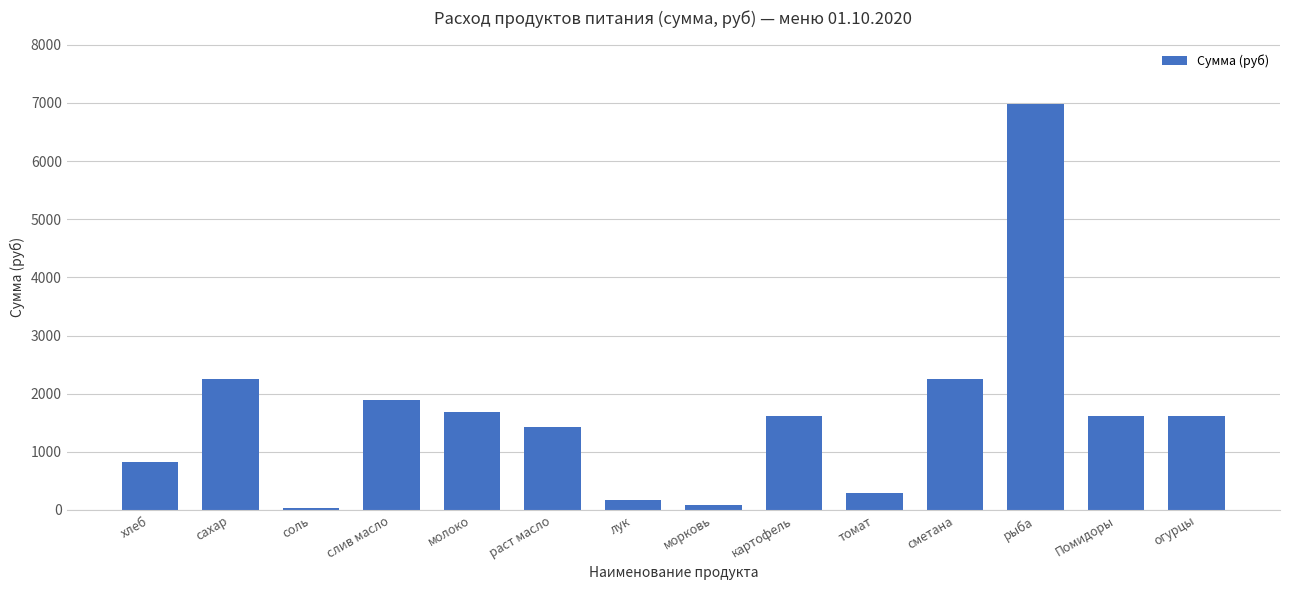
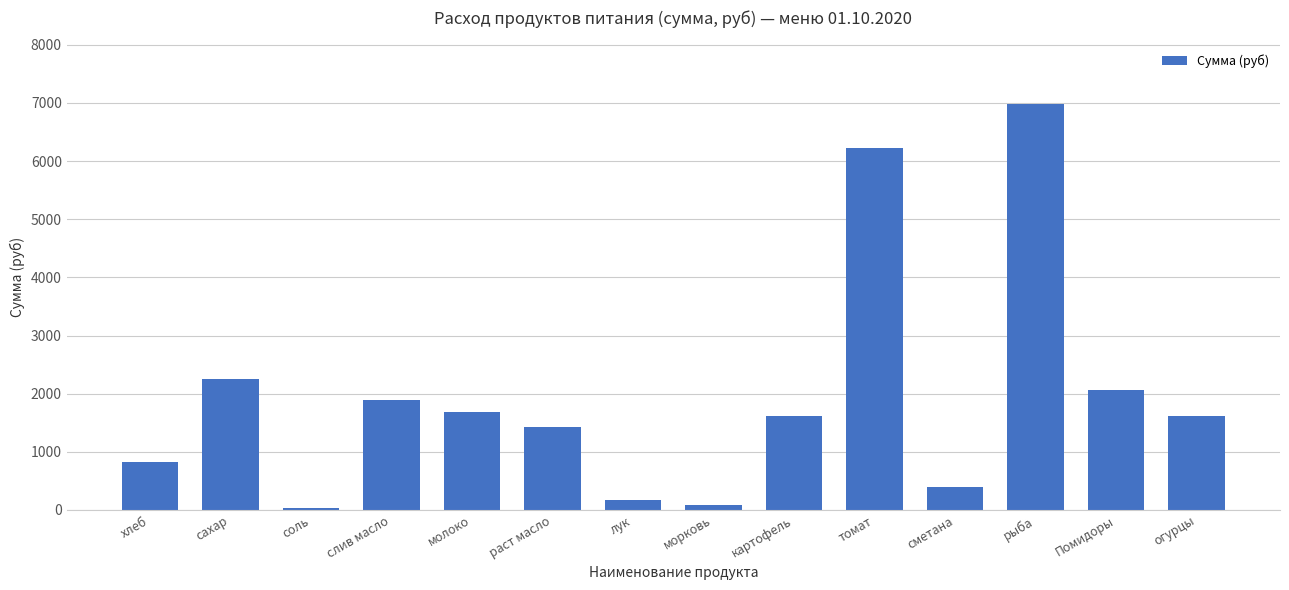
  {
    "хлеб": 800,
    "сахар": 2200,
    "слив масло": 1900,
    "молоко": 1700,
    "раст масло": 1400,
    "лук": 200,
    "морковь": 100,
    "картофель": 1600,
-   "томат": 300,
-   "сметана": 2300,
+   "томат": 6200,
+   "сметана": 400,
    "рыба": 7000,
-   "Помидоры": 1600,
+   "Помидоры": 2100,
    "огурцы": 1600
  }
